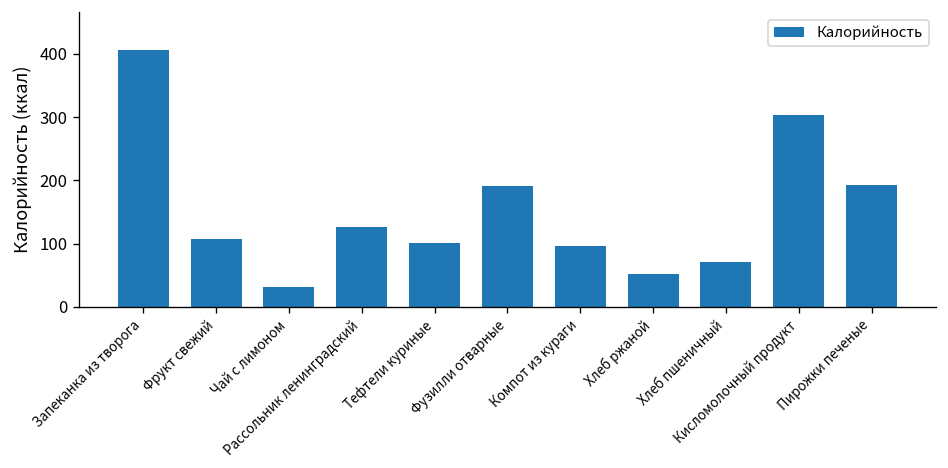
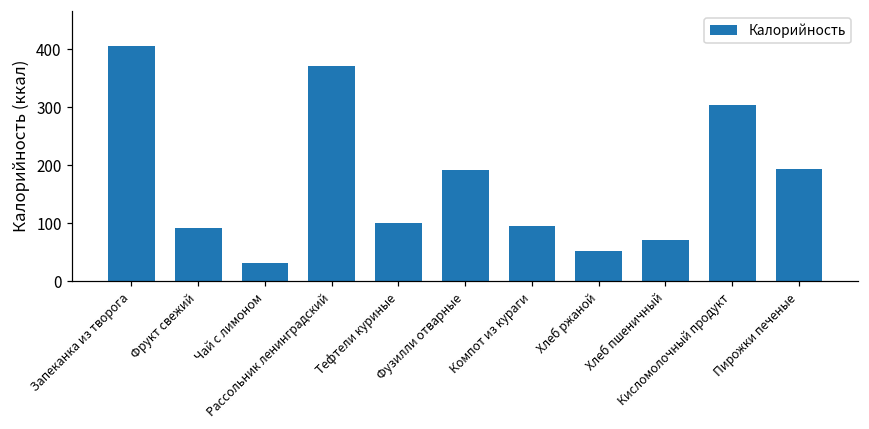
  {
    "Запеканка из творога": 410,
-   "Фрукт свежий": 110,
+   "Фрукт свежий": 90,
    "Чай с лимоном": 30,
-   "Рассольник ленинградский": 130,
+   "Рассольник ленинградский": 370,
    "Тефтели куриные": 100,
    "Фузилли отварные": 190,
    "Компот из кураги": 100,
    "Хлеб ржаной": 50,
    "Хлеб пшеничный": 70,
    "Кисломолочный продукт": 300,
    "Пирожки печеные": 190
  }
